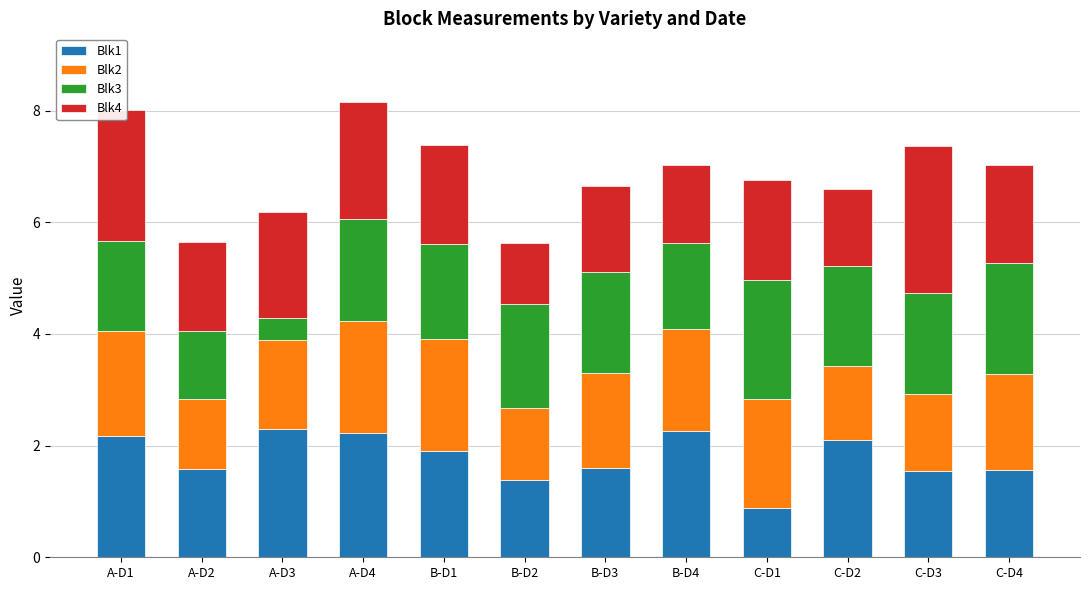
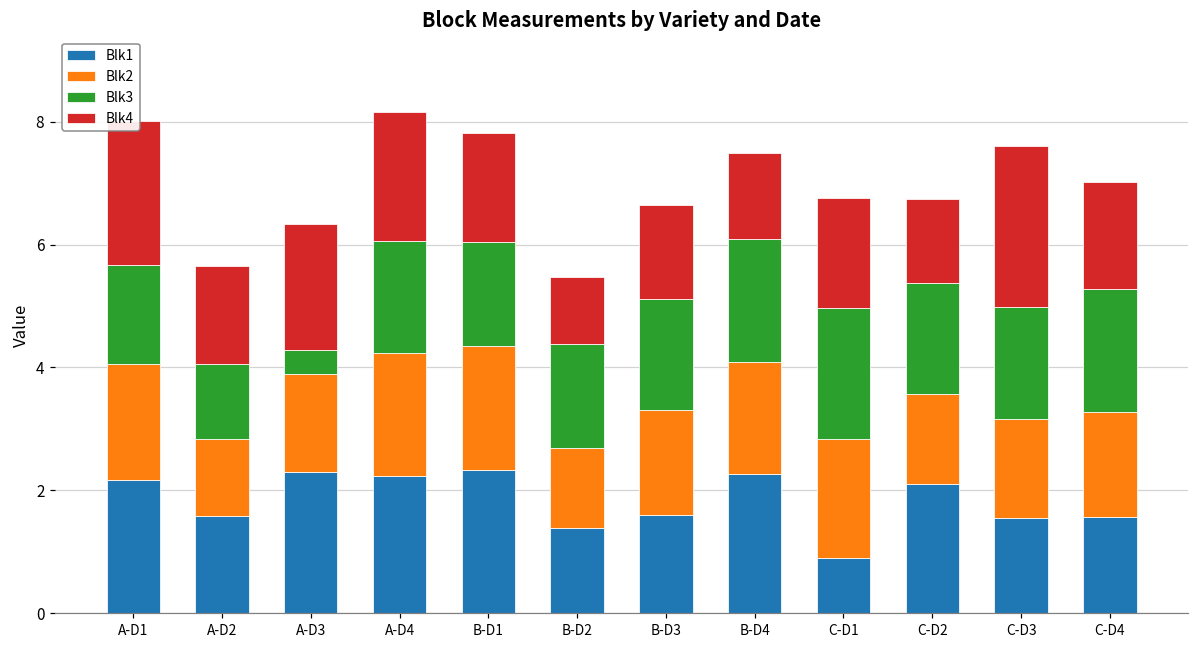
  {
    "Blk1": {
      "A-D1": 2.2,
      "A-D2": 1.6,
      "A-D3": 2.3,
      "A-D4": 2.2,
-     "B-D1": 1.9,
+     "B-D1": 2.3,
      "B-D2": 1.4,
      "B-D3": 1.6,
      "B-D4": 2.3,
      "C-D1": 0.9,
      "C-D2": 2.1,
      "C-D3": 1.6,
      "C-D4": 1.6
    },
    "Blk2": {
      "A-D1": 1.9,
      "A-D2": 1.3,
      "A-D3": 1.6,
      "A-D4": 2.0,
      "B-D1": 2.0,
      "B-D2": 1.3,
      "B-D3": 1.7,
      "B-D4": 1.8,
      "C-D1": 2.0,
-     "C-D2": 1.3,
-     "C-D3": 1.4,
+     "C-D2": 1.5,
+     "C-D3": 1.6,
      "C-D4": 1.7
    },
    "Blk3": {
      "A-D1": 1.6,
      "A-D2": 1.2,
      "A-D3": 0.4,
      "A-D4": 1.8,
      "B-D1": 1.7,
-     "B-D2": 1.9,
+     "B-D2": 1.7,
      "B-D3": 1.8,
-     "B-D4": 1.5,
+     "B-D4": 2.0,
      "C-D1": 2.1,
      "C-D2": 1.8,
      "C-D3": 1.8,
      "C-D4": 2.0
    },
    "Blk4": {
      "A-D2": 1.6,
-     "A-D3": 1.9,
+     "A-D3": 2.1,
      "A-D4": 2.1,
      "B-D1": 1.8,
      "B-D2": 1.1,
      "B-D3": 1.5,
      "B-D4": 1.4,
      "C-D1": 1.8,
      "C-D2": 1.4,
      "C-D3": 2.6,
      "C-D4": 1.8
    }
  }
